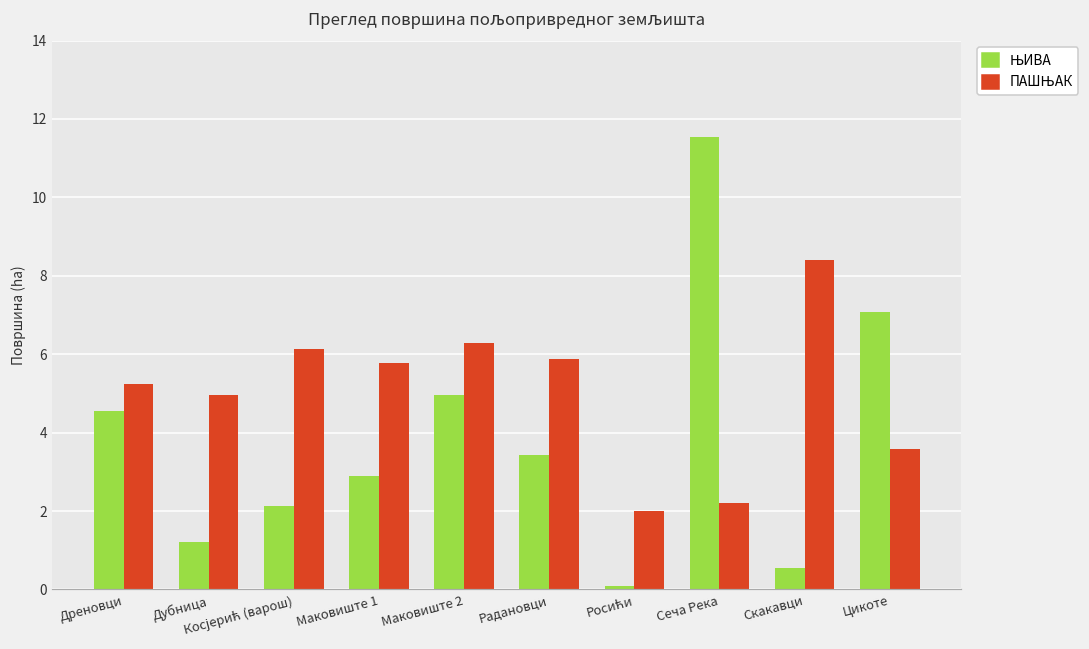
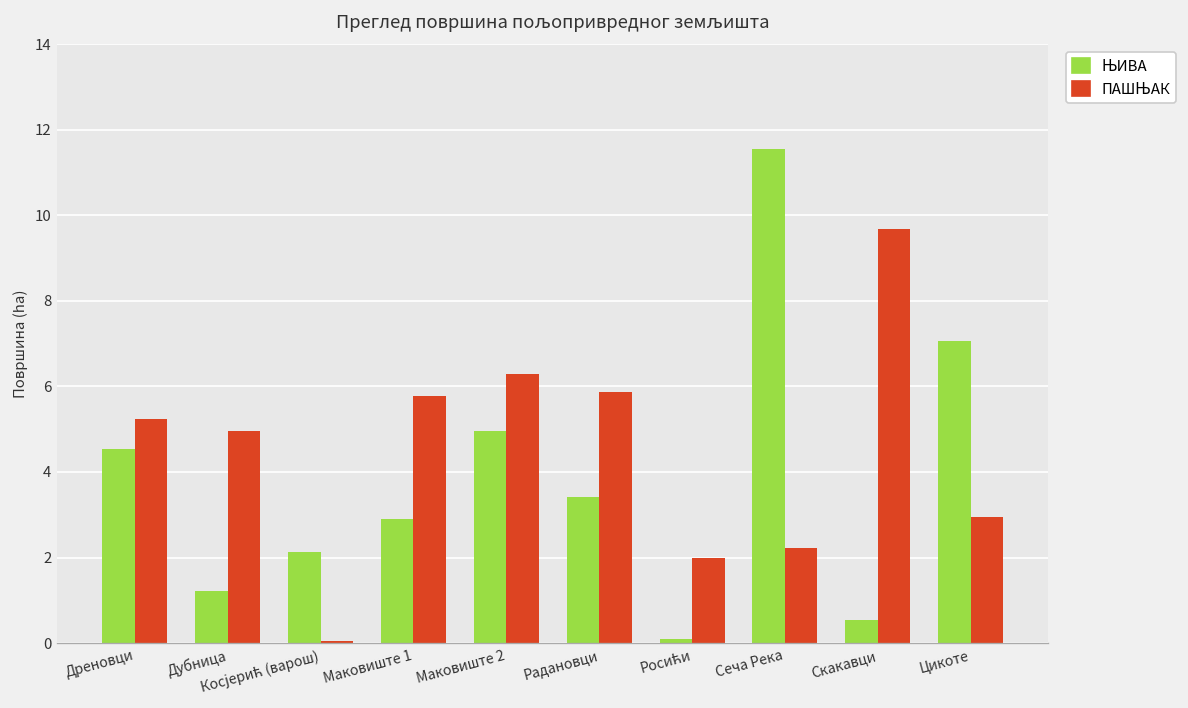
  {
    "ЊИВА": {
      "Дреновци": 4.5,
      "Дубница": 1.2,
      "Косјерић (варош)": 2.1,
      "Маковиште 1": 2.9,
      "Маковиште 2": 5.0,
      "Радановци": 3.4,
      "Росићи": 0.1,
      "Сеча Река": 11.5,
      "Скакавци": 0.5,
      "Цикоте": 7.1
    },
    "ПАШЊАК": {
      "Дреновци": 5.2,
      "Дубница": 5.0,
-     "Косјерић (варош)": 6.1,
+     "Косјерић (варош)": 0.1,
      "Маковиште 1": 5.8,
      "Маковиште 2": 6.3,
      "Радановци": 5.9,
      "Росићи": 2.0,
      "Сеча Река": 2.2,
-     "Скакавци": 8.4,
-     "Цикоте": 3.6
+     "Скакавци": 9.7,
+     "Цикоте": 3.0
    }
  }
